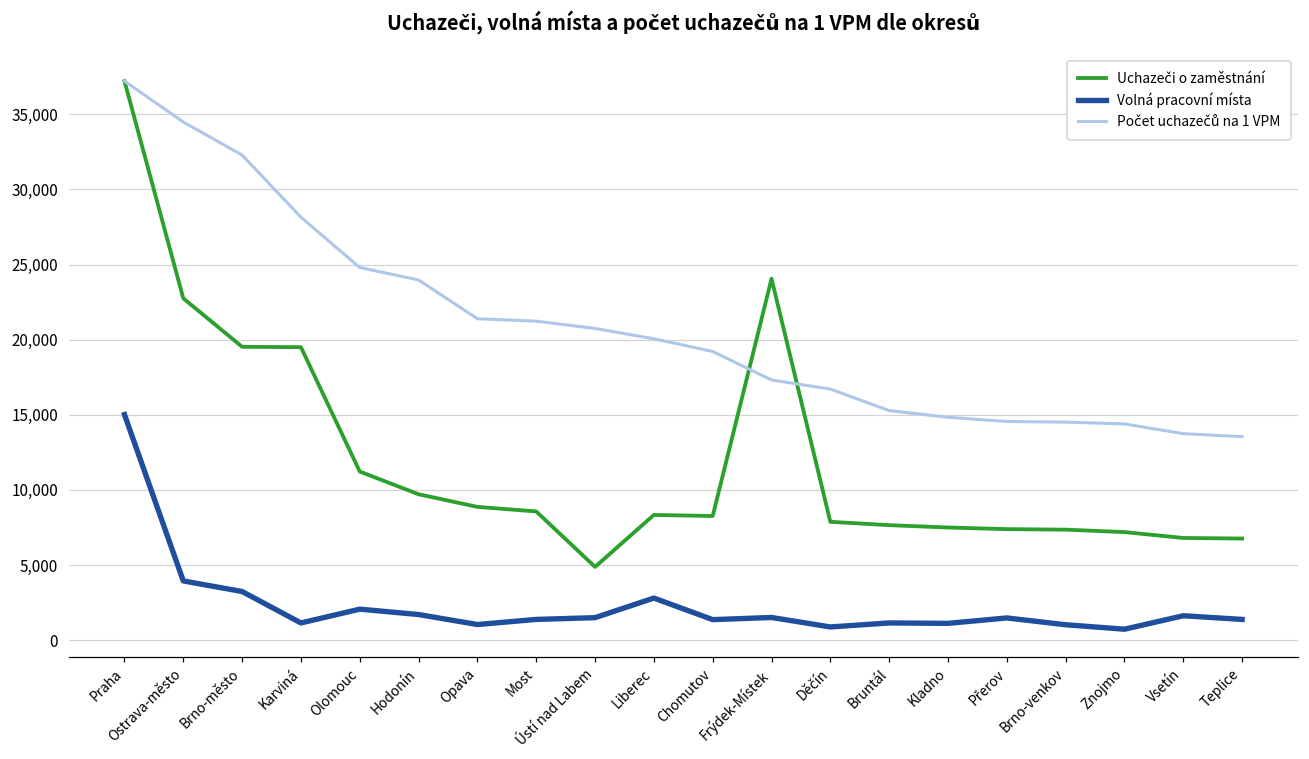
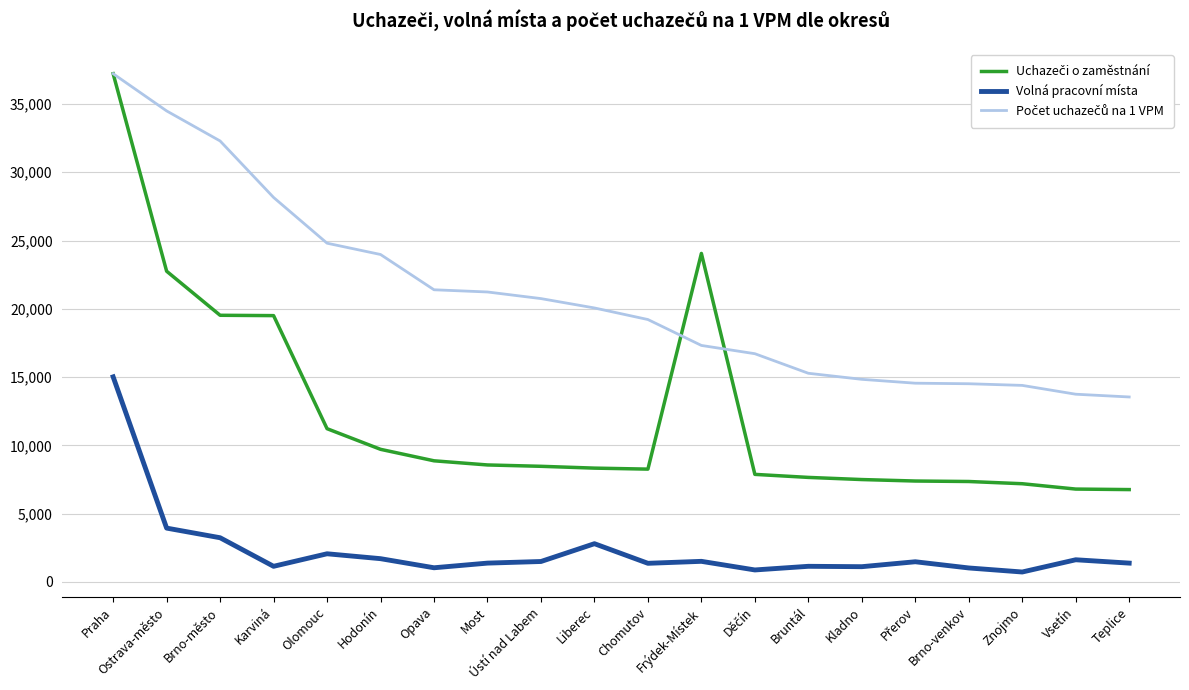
  {
    "Uchazeči o zaměstnání": {
      "Ostrava-město": "22,800",
      "Brno-město": "19,500",
      "Karviná": "19,500",
      "Olomouc": "11,200",
      "Hodonín": "9,700",
      "Opava": "8,900",
      "Most": "8,600",
-     "Ústí nad Labem": "4,900",
+     "Ústí nad Labem": "8,500",
      "Liberec": "8,300",
      "Chomutov": "8,300",
      "Frýdek-Místek": "24,100",
      "Děčín": "7,900",
      "Bruntál": "7,700",
      "Kladno": "7,500",
      "Přerov": "7,400",
      "Brno-venkov": "7,400",
      "Znojmo": "7,200",
      "Vsetín": "6,800",
      "Teplice": "6,800"
    },
    "Volná pracovní místa": {
      "Praha": "15,000",
      "Ostrava-město": "3,900",
      "Brno-město": "3,200",
      "Karviná": "1,100",
      "Olomouc": "2,100",
      "Hodonín": "1,700",
      "Opava": "1,000",
      "Most": "1,400",
      "Ústí nad Labem": "1,500",
      "Liberec": "2,800",
      "Chomutov": "1,400",
      "Frýdek-Místek": "1,500",
      "Děčín": "900",
      "Bruntál": "1,100",
      "Kladno": "1,100",
      "Přerov": "1,500",
      "Brno-venkov": "1,000",
      "Znojmo": "700",
      "Vsetín": "1,600",
      "Teplice": "1,400"
    },
    "Počet uchazečů na 1 VPM": {
      "Ostrava-město": "34,500",
      "Brno-město": "32,300",
      "Karviná": "28,200",
      "Olomouc": "24,800",
      "Hodonín": "24,000",
      "Opava": "21,400",
      "Most": "21,200",
      "Ústí nad Labem": "20,700",
      "Liberec": "20,100",
      "Chomutov": "19,200",
      "Frýdek-Místek": "17,300",
      "Děčín": "16,700",
      "Bruntál": "15,300",
      "Kladno": "14,800",
      "Přerov": "14,600",
      "Brno-venkov": "14,500",
      "Znojmo": "14,400",
      "Vsetín": "13,700",
      "Teplice": "13,500"
    }
  }
